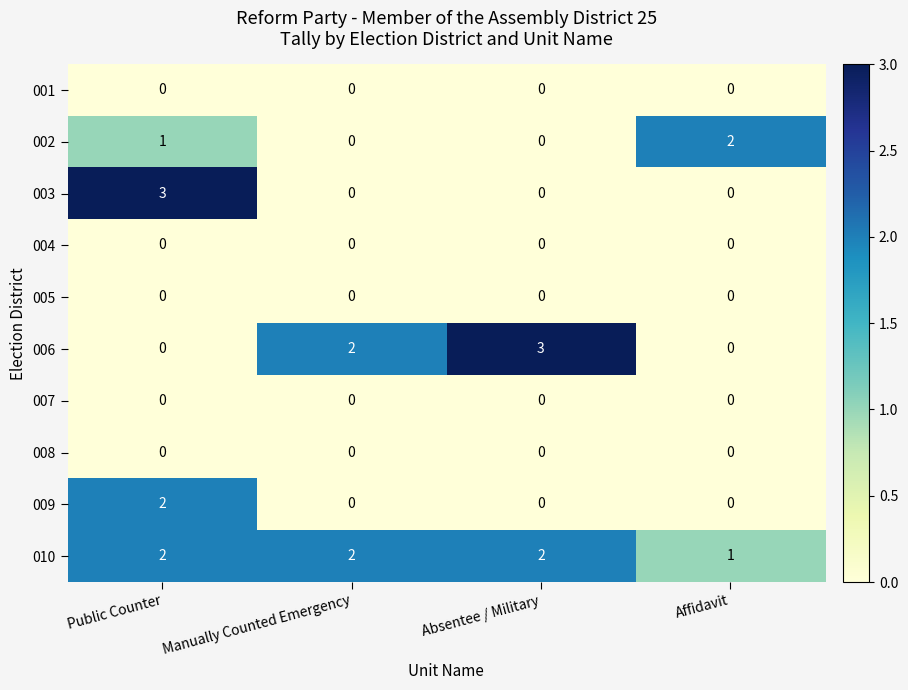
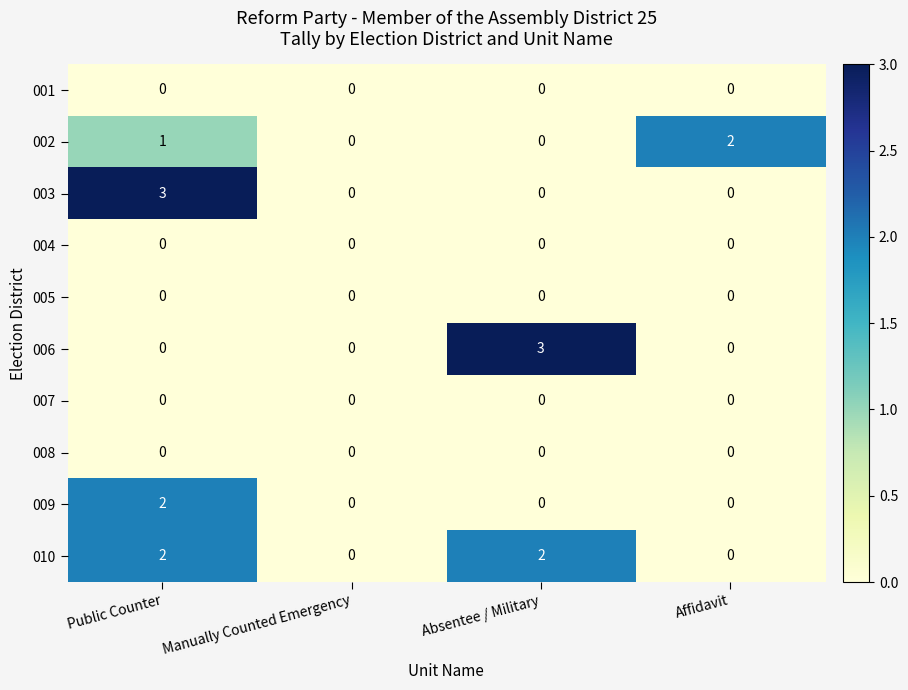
  {
    "001": {
      "Public Counter": 0,
      "Manually Counted Emergency": 0,
      "Absentee / Military": 0,
      "Affidavit": 0
    },
    "002": {
      "Public Counter": 1,
      "Manually Counted Emergency": 0,
      "Absentee / Military": 0,
      "Affidavit": 2
    },
    "003": {
      "Public Counter": 3,
      "Manually Counted Emergency": 0,
      "Absentee / Military": 0,
      "Affidavit": 0
    },
    "004": {
      "Public Counter": 0,
      "Manually Counted Emergency": 0,
      "Absentee / Military": 0,
      "Affidavit": 0
    },
    "005": {
      "Public Counter": 0,
      "Manually Counted Emergency": 0,
      "Absentee / Military": 0,
      "Affidavit": 0
    },
    "006": {
      "Public Counter": 0,
-     "Manually Counted Emergency": 2,
+     "Manually Counted Emergency": 0,
      "Absentee / Military": 3,
      "Affidavit": 0
    },
    "007": {
      "Public Counter": 0,
      "Manually Counted Emergency": 0,
      "Absentee / Military": 0,
      "Affidavit": 0
    },
    "008": {
      "Public Counter": 0,
      "Manually Counted Emergency": 0,
      "Absentee / Military": 0,
      "Affidavit": 0
    },
    "009": {
      "Public Counter": 2,
      "Manually Counted Emergency": 0,
      "Absentee / Military": 0,
      "Affidavit": 0
    },
    "010": {
      "Public Counter": 2,
-     "Manually Counted Emergency": 2,
+     "Manually Counted Emergency": 0,
      "Absentee / Military": 2,
-     "Affidavit": 1
+     "Affidavit": 0
    }
  }
